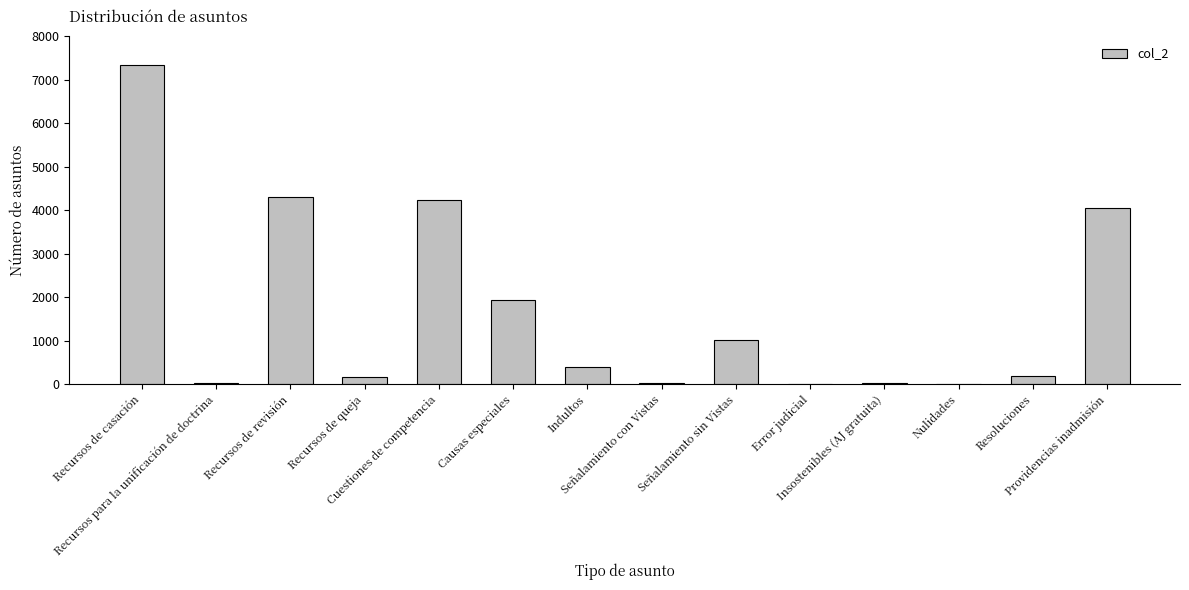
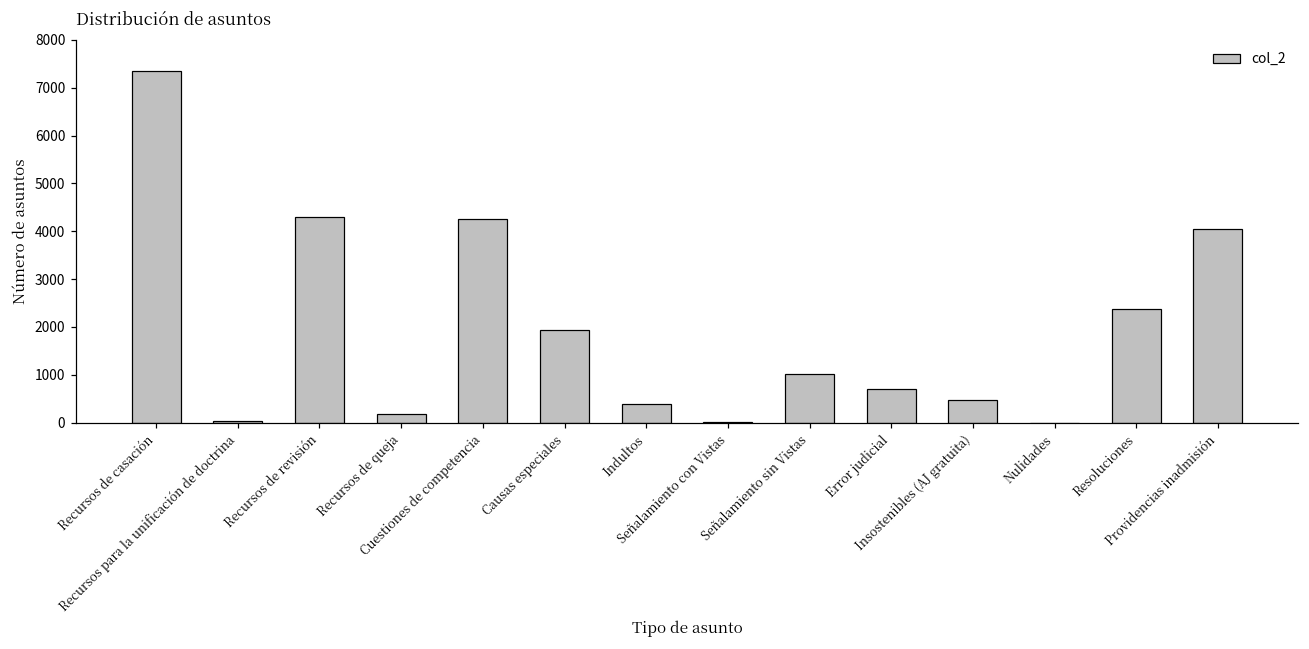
  {
    "Recursos de casación": 7300,
    "Recursos de revisión": 4300,
    "Recursos de queja": 200,
    "Cuestiones de competencia": 4200,
    "Causas especiales": 1900,
    "Indultos": 400,
    "Señalamiento sin Vistas": 1000,
-   "Error judicial": 0,
-   "Insostenibles (AJ gratuita)": 0,
+   "Error judicial": 700,
+   "Insostenibles (AJ gratuita)": 500,
    "Nulidades": 0,
-   "Resoluciones": 200,
+   "Resoluciones": 2400,
    "Providencias inadmisión": 4000
  }
